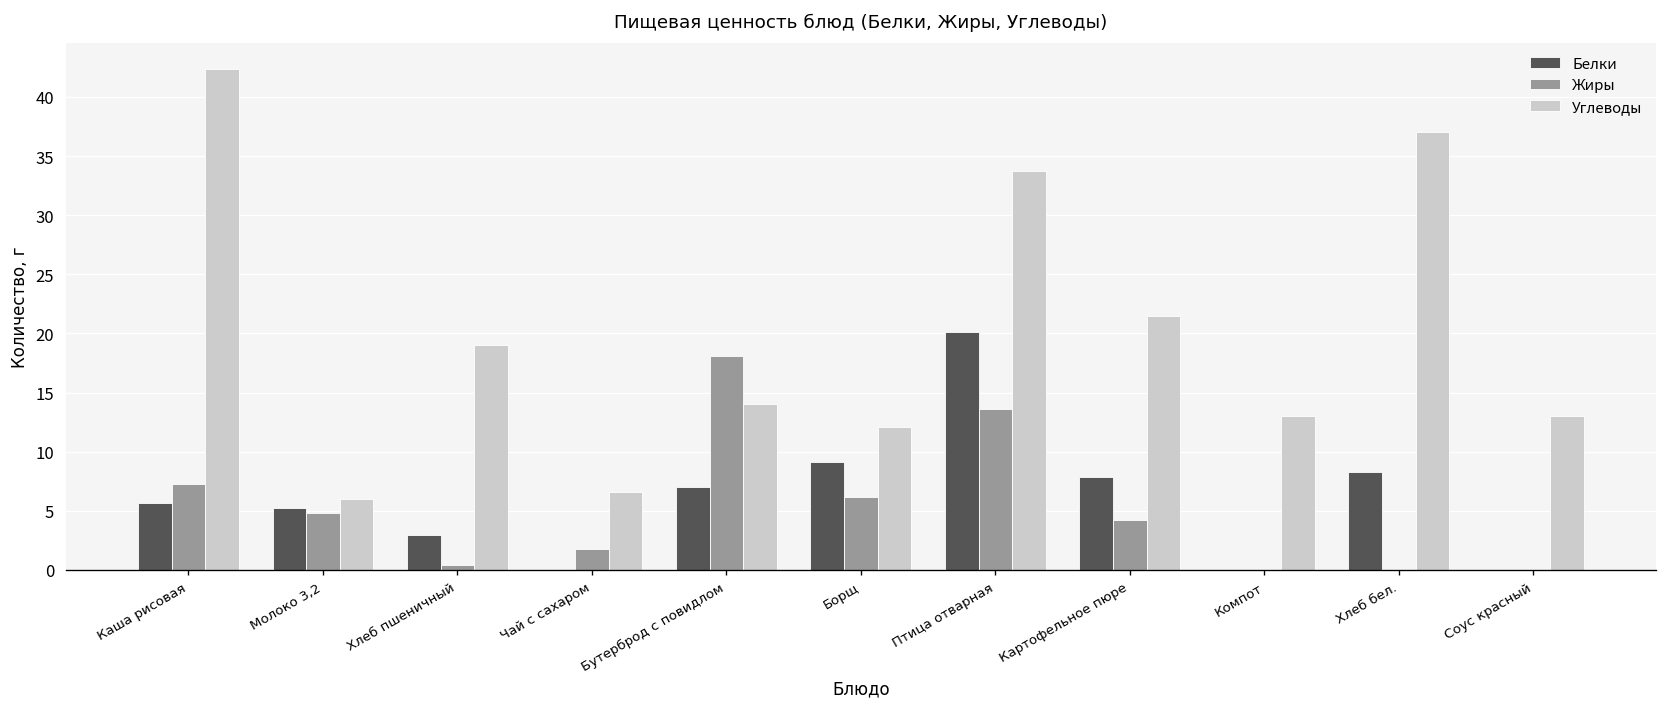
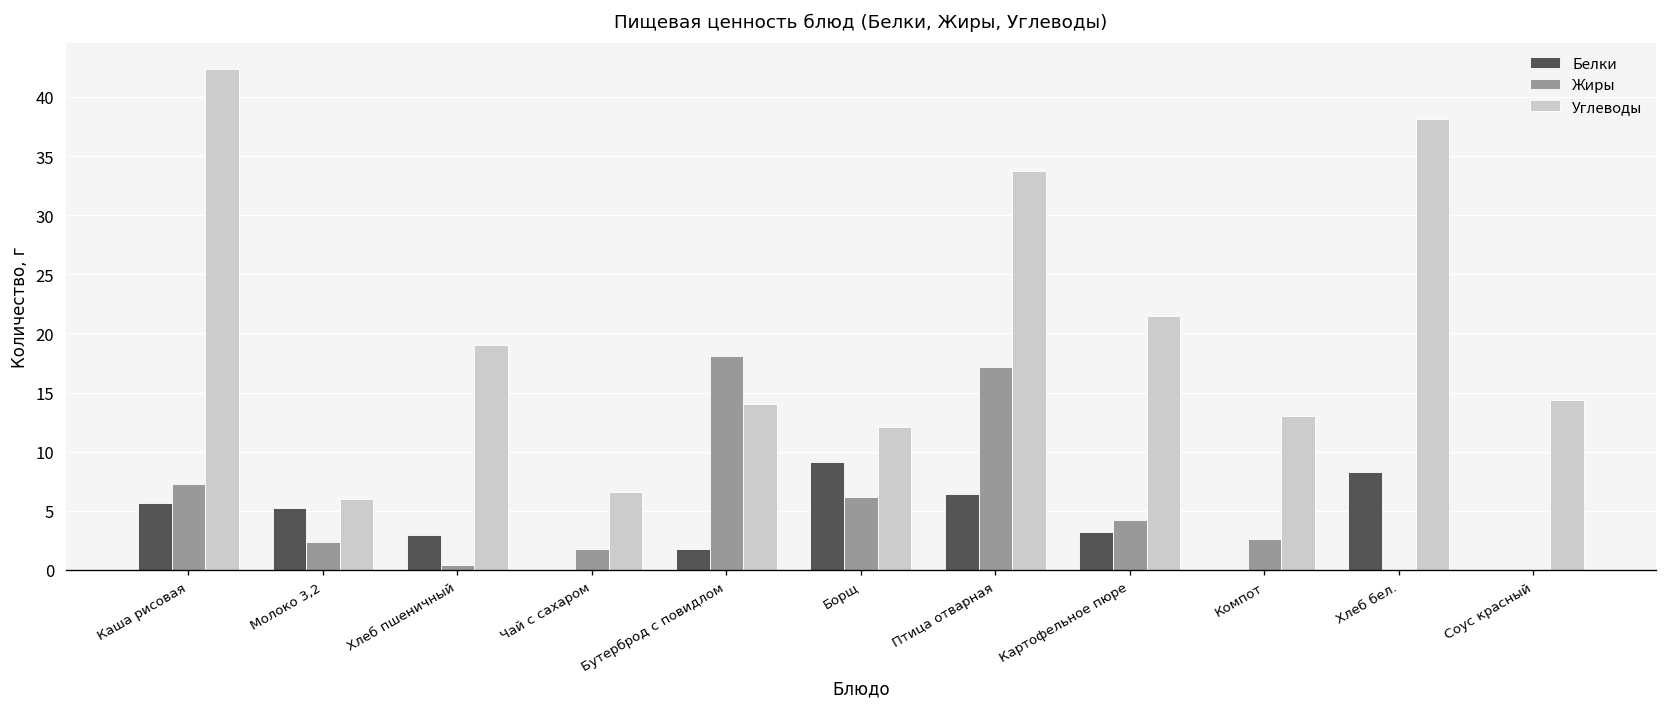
  {
    "Белки": {
      "Каша рисовая": 6,
      "Молоко 3,2": 5,
      "Хлеб пшеничный": 3,
      "Чай с сахаром": 0,
-     "Бутерброд с повидлом": 7,
+     "Бутерброд с повидлом": 2,
      "Борщ": 9,
-     "Птица отварная": 20,
-     "Картофельное пюре": 8,
+     "Птица отварная": 6,
+     "Картофельное пюре": 3,
      "Компот": 0,
      "Хлеб бел.": 8,
      "Соус красный": 0
    },
    "Жиры": {
      "Каша рисовая": 7,
-     "Молоко 3,2": 5,
+     "Молоко 3,2": 2,
      "Хлеб пшеничный": 0,
      "Чай с сахаром": 2,
      "Бутерброд с повидлом": 18,
      "Борщ": 6,
-     "Птица отварная": 14,
+     "Птица отварная": 17,
      "Картофельное пюре": 4,
-     "Компот": 0,
+     "Компот": 3,
      "Хлеб бел.": 0,
      "Соус красный": 0
    },
    "Углеводы": {
      "Каша рисовая": 42,
      "Молоко 3,2": 6,
      "Хлеб пшеничный": 19,
      "Чай с сахаром": 7,
      "Бутерброд с повидлом": 14,
      "Борщ": 12,
      "Птица отварная": 34,
      "Картофельное пюре": 22,
      "Компот": 13,
-     "Хлеб бел.": 37,
-     "Соус красный": 13
+     "Хлеб бел.": 38,
+     "Соус красный": 14
    }
  }
